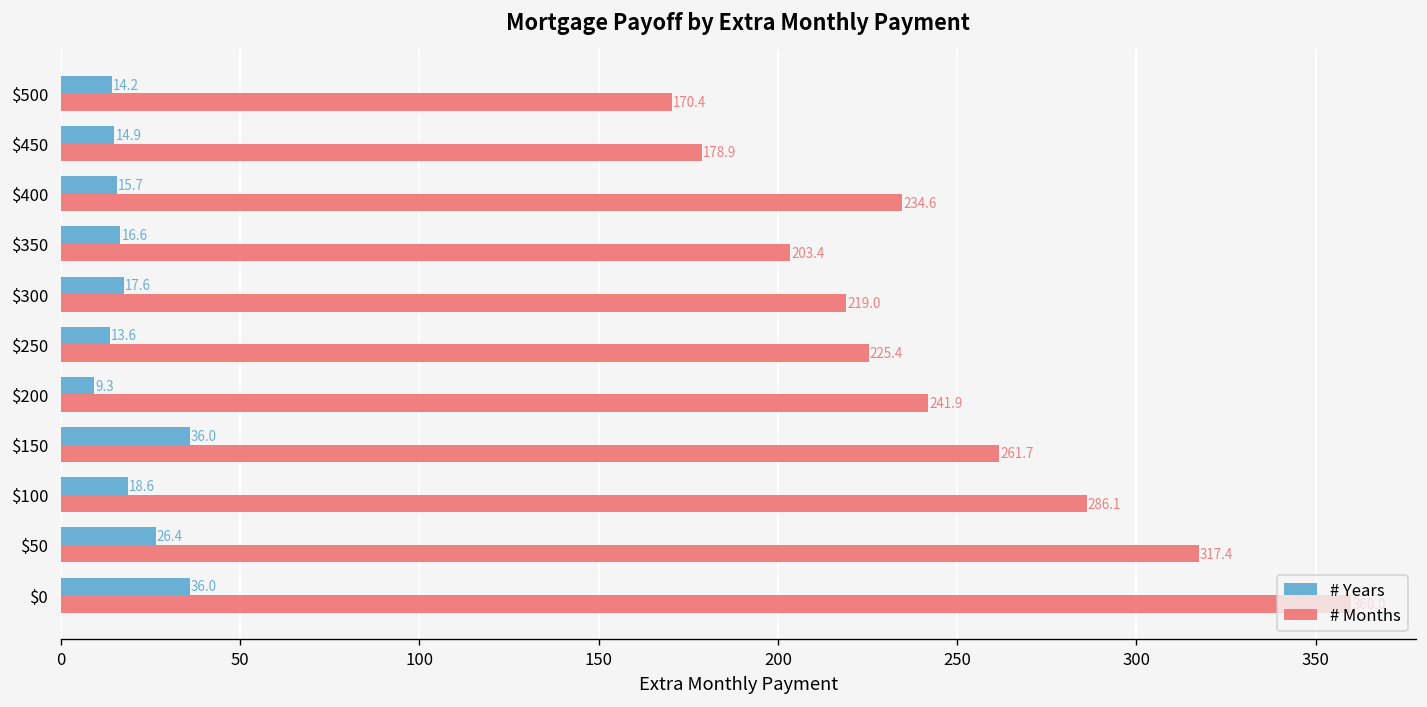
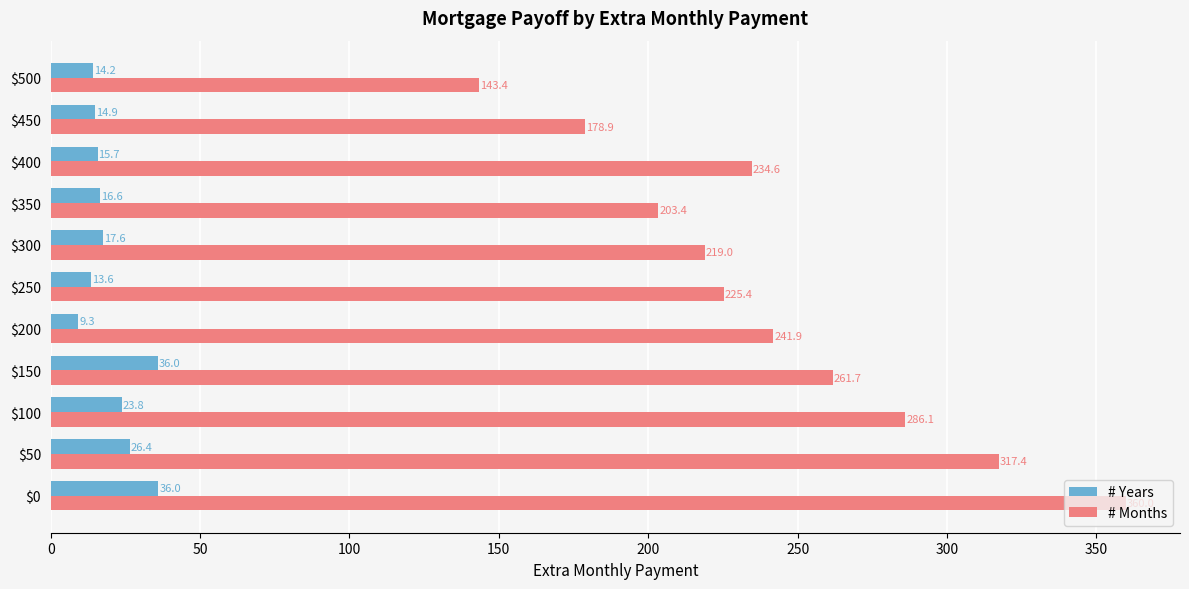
  {
    "# Years": {
      "$500": 14.2,
      "$450": 14.9,
      "$400": 15.7,
      "$350": 16.6,
      "$300": 17.6,
      "$250": 13.6,
      "$200": 9.3,
      "$150": 36.0,
-     "$100": 18.6,
+     "$100": 23.8,
      "$50": 26.4,
      "$0": 36.0
    },
    "# Months": {
-     "$500": 170.4,
+     "$500": 143.4,
      "$450": 178.9,
      "$400": 234.6,
      "$350": 203.4,
      "$300": 219.0,
      "$250": 225.4,
      "$200": 241.9,
      "$150": 261.7,
      "$100": 286.1,
      "$50": 317.4
    }
  }
